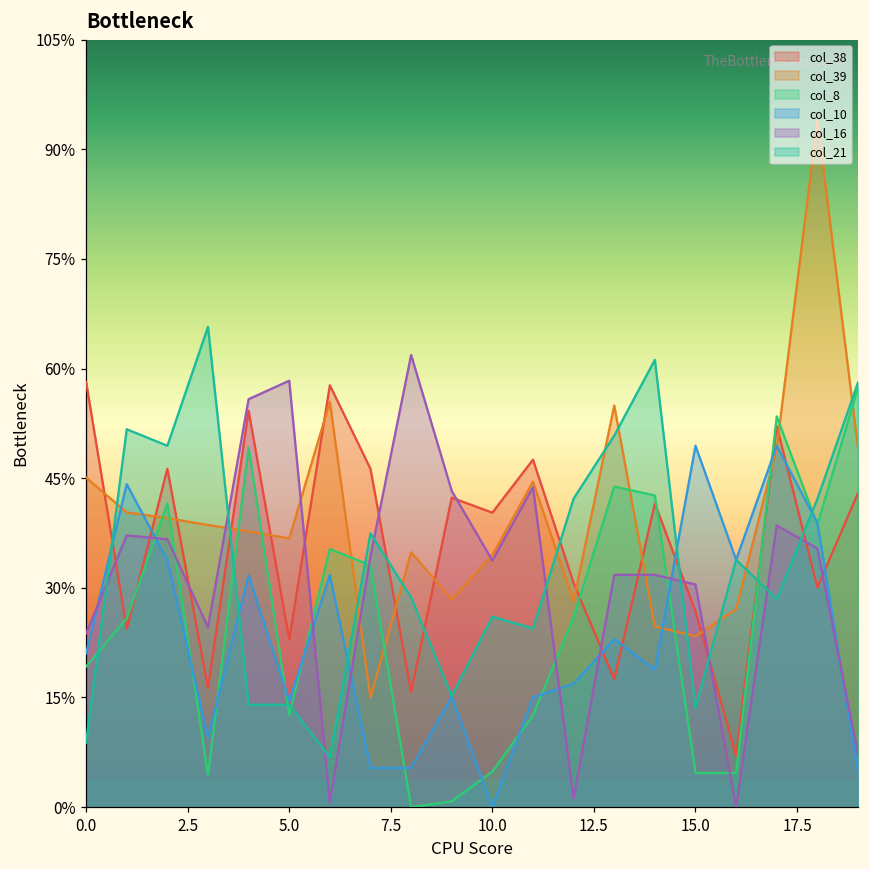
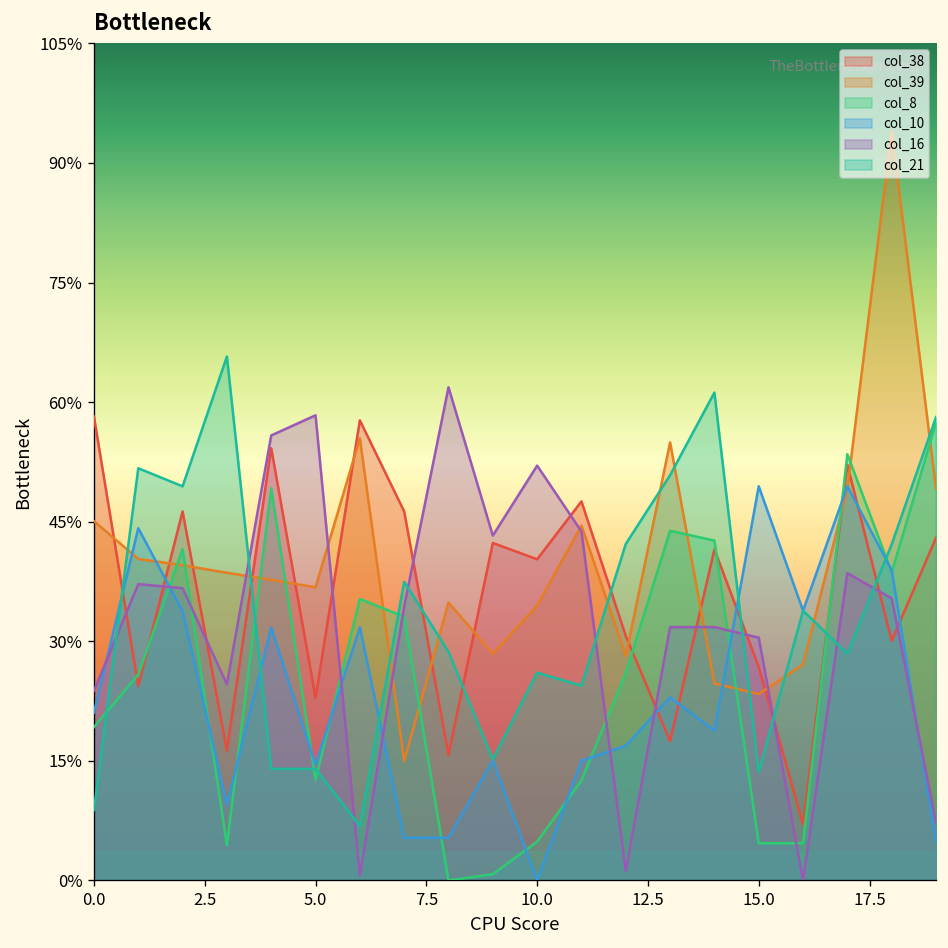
  {
    "col_16": {
      "0.0": "24%",
      "5.0": "58%",
-     "10.0": "34%",
+     "10.0": "52%",
      "15.0": "30%"
    }
  }
